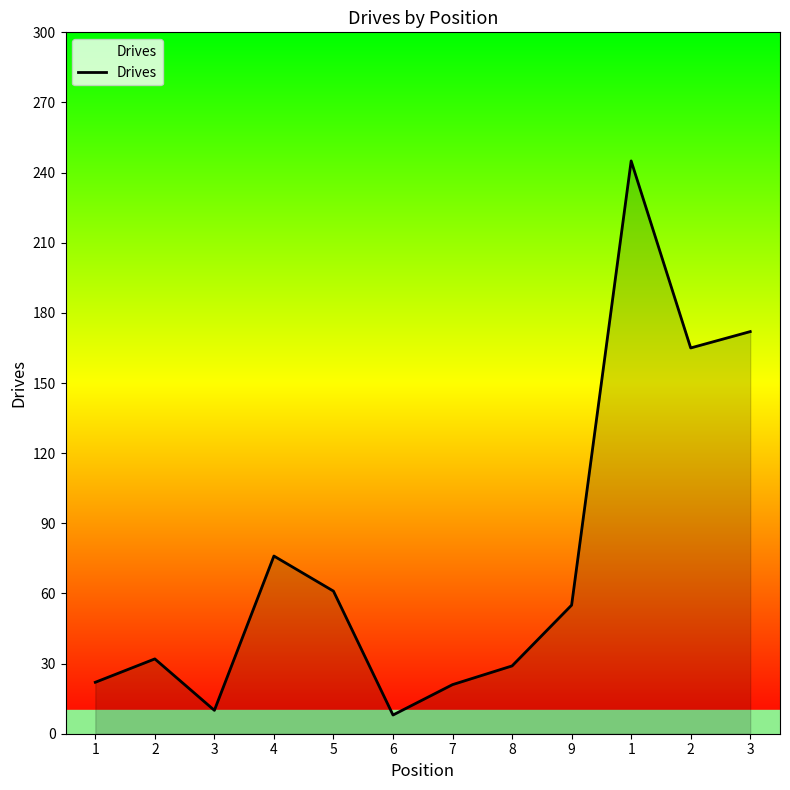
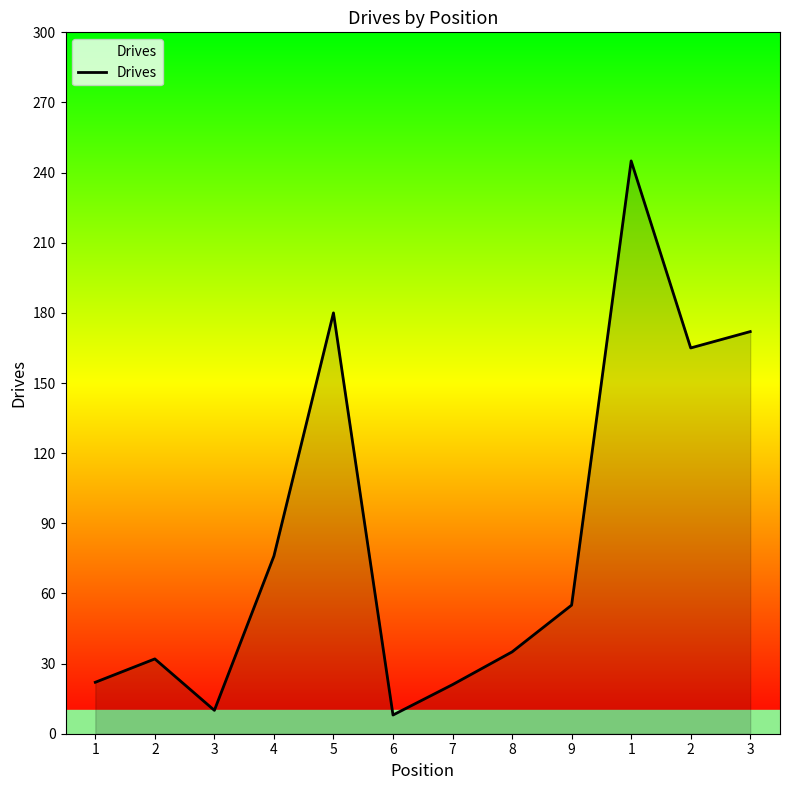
  {
    "4": 76,
-   "5": 61,
+   "5": 180,
    "7": 21,
-   "8": 29,
+   "8": 35,
    "9": 55
  }
